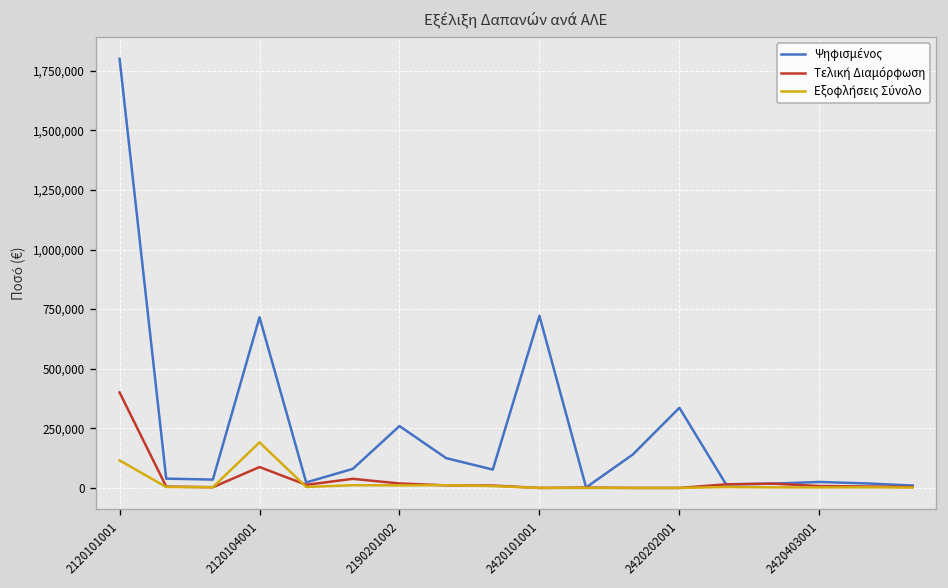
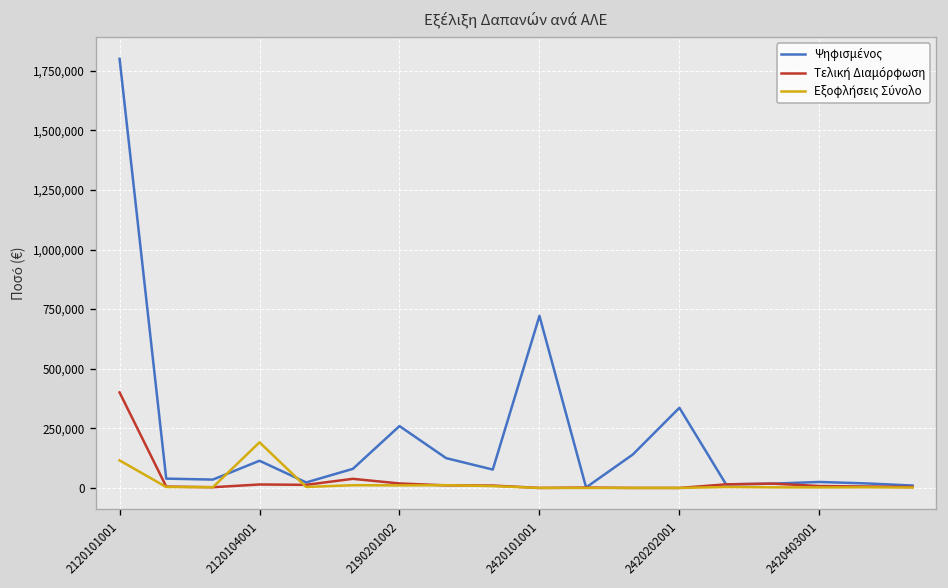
  {
    "Ψηφισμένος": {
      "2120101001": "1,800,000",
-     "2120104001": "720,000",
+     "2120104001": "110,000",
      "2190201002": "260,000",
      "2420101001": "720,000",
      "2420202001": "340,000",
      "2420403001": "30,000"
    },
    "Τελική Διαμόρφωση": {
      "2120101001": "400,000",
-     "2120104001": "90,000"
+     "2120104001": "10,000"
    },
    "Εξοφλήσεις Σύνολο": {
      "2120101001": "120,000",
      "2120104001": "190,000"
    }
  }
